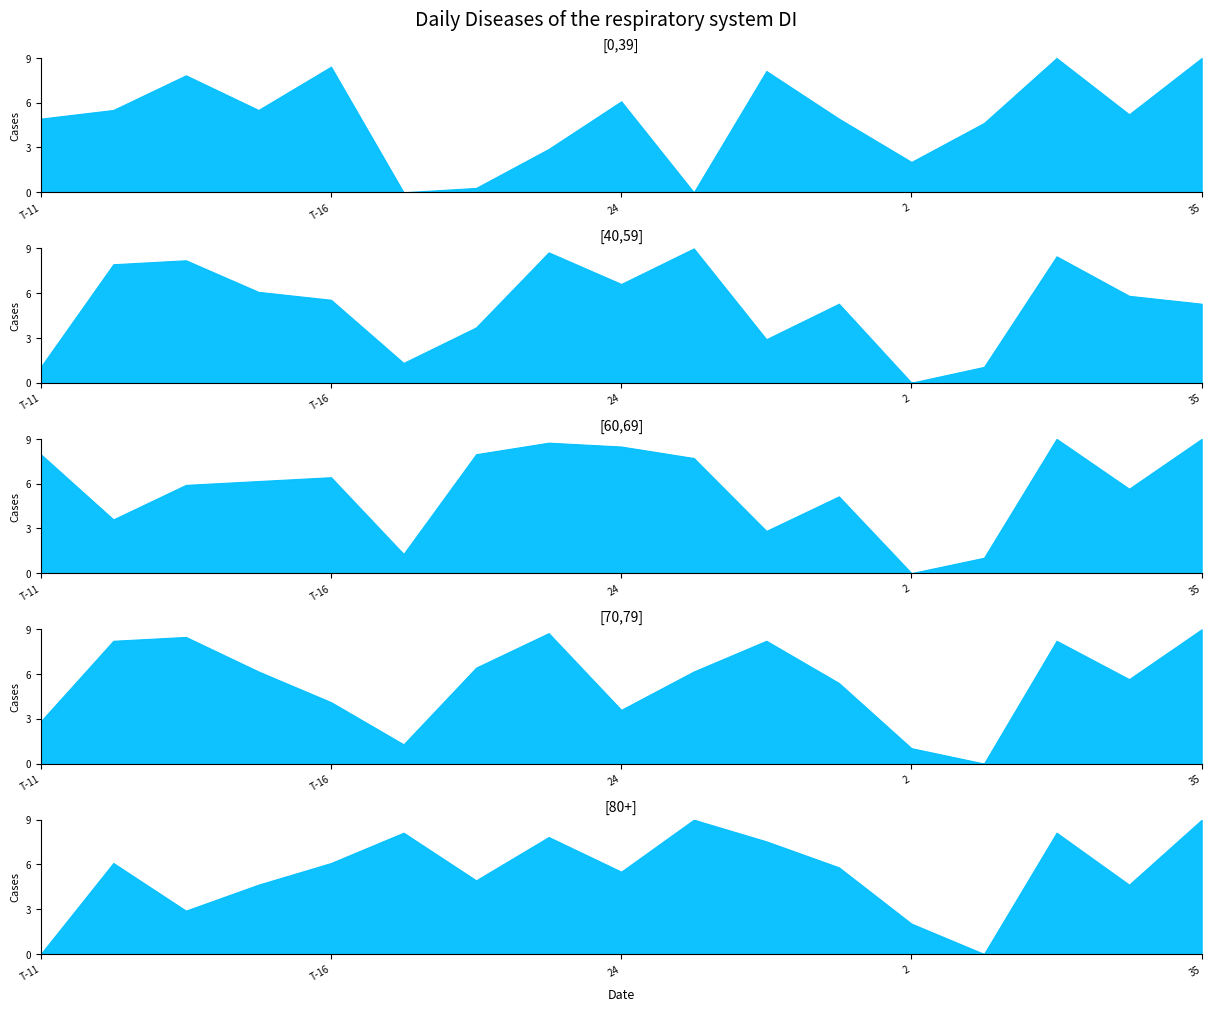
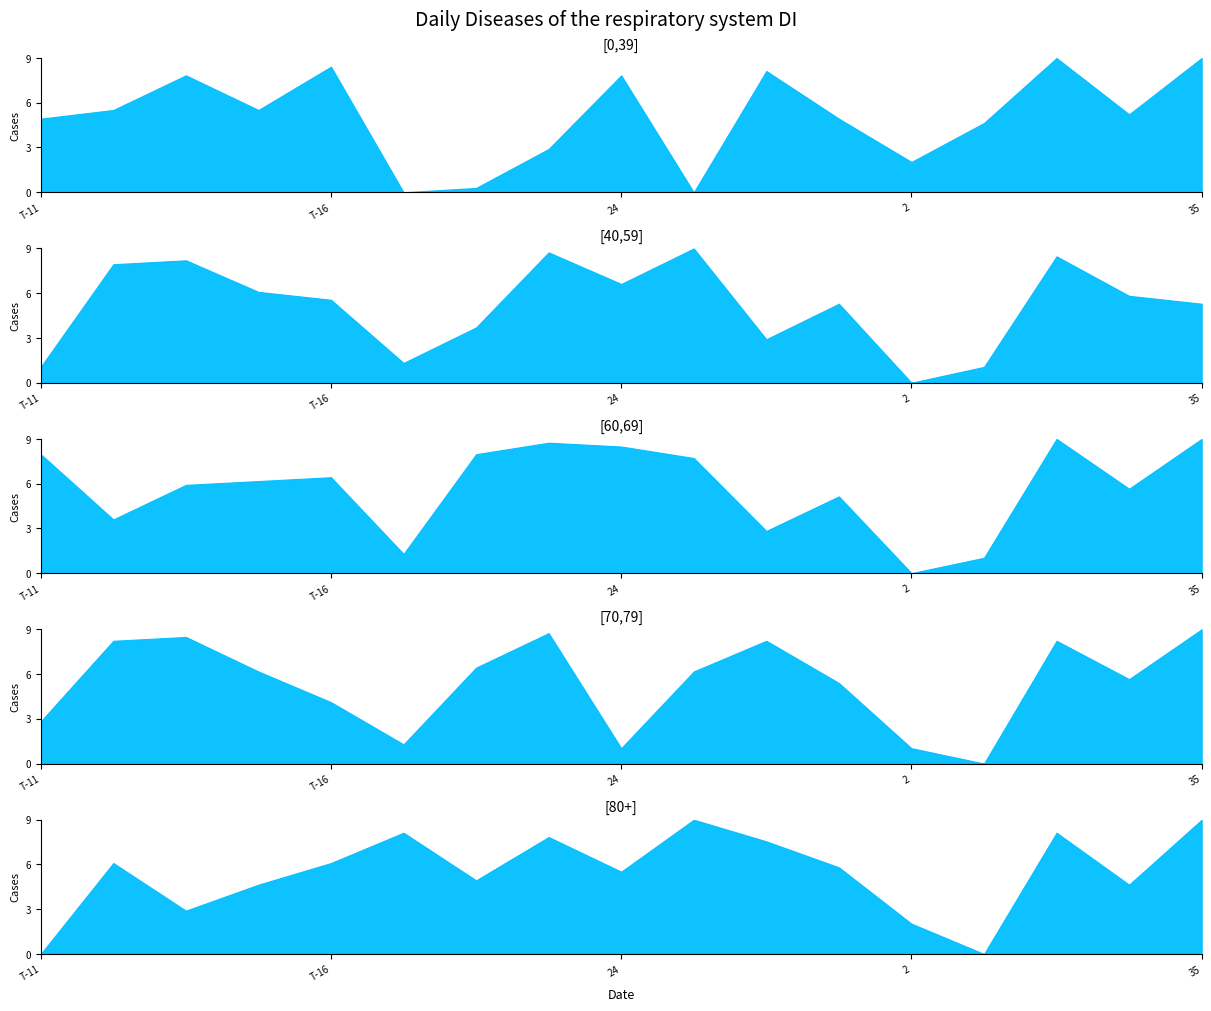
  {
    "[0,39]": {
      "Т-11": 4.9,
      "Т-16": 8.4,
-     "24": 6.1,
+     "24": 7.8,
      "2": 2.0,
      "35": 9.0
    },
    "[40,59]": {
      "Т-11": 1.1,
      "Т-16": 5.6,
      "24": 6.6,
      "2": 0.0,
      "35": 5.3
    },
    "[60,69]": {
      "Т-11": 8.0,
      "Т-16": 6.4,
      "24": 8.5,
      "2": 0.0,
      "35": 9.0
    },
    "[70,79]": {
      "Т-11": 2.8,
      "Т-16": 4.1,
-     "24": 3.6,
+     "24": 1.0,
      "2": 1.0,
      "35": 9.0
    },
    "[80+]": {
      "Т-11": 0.0,
      "Т-16": 6.1,
      "24": 5.5,
      "2": 2.0,
      "35": 9.0
    }
  }
